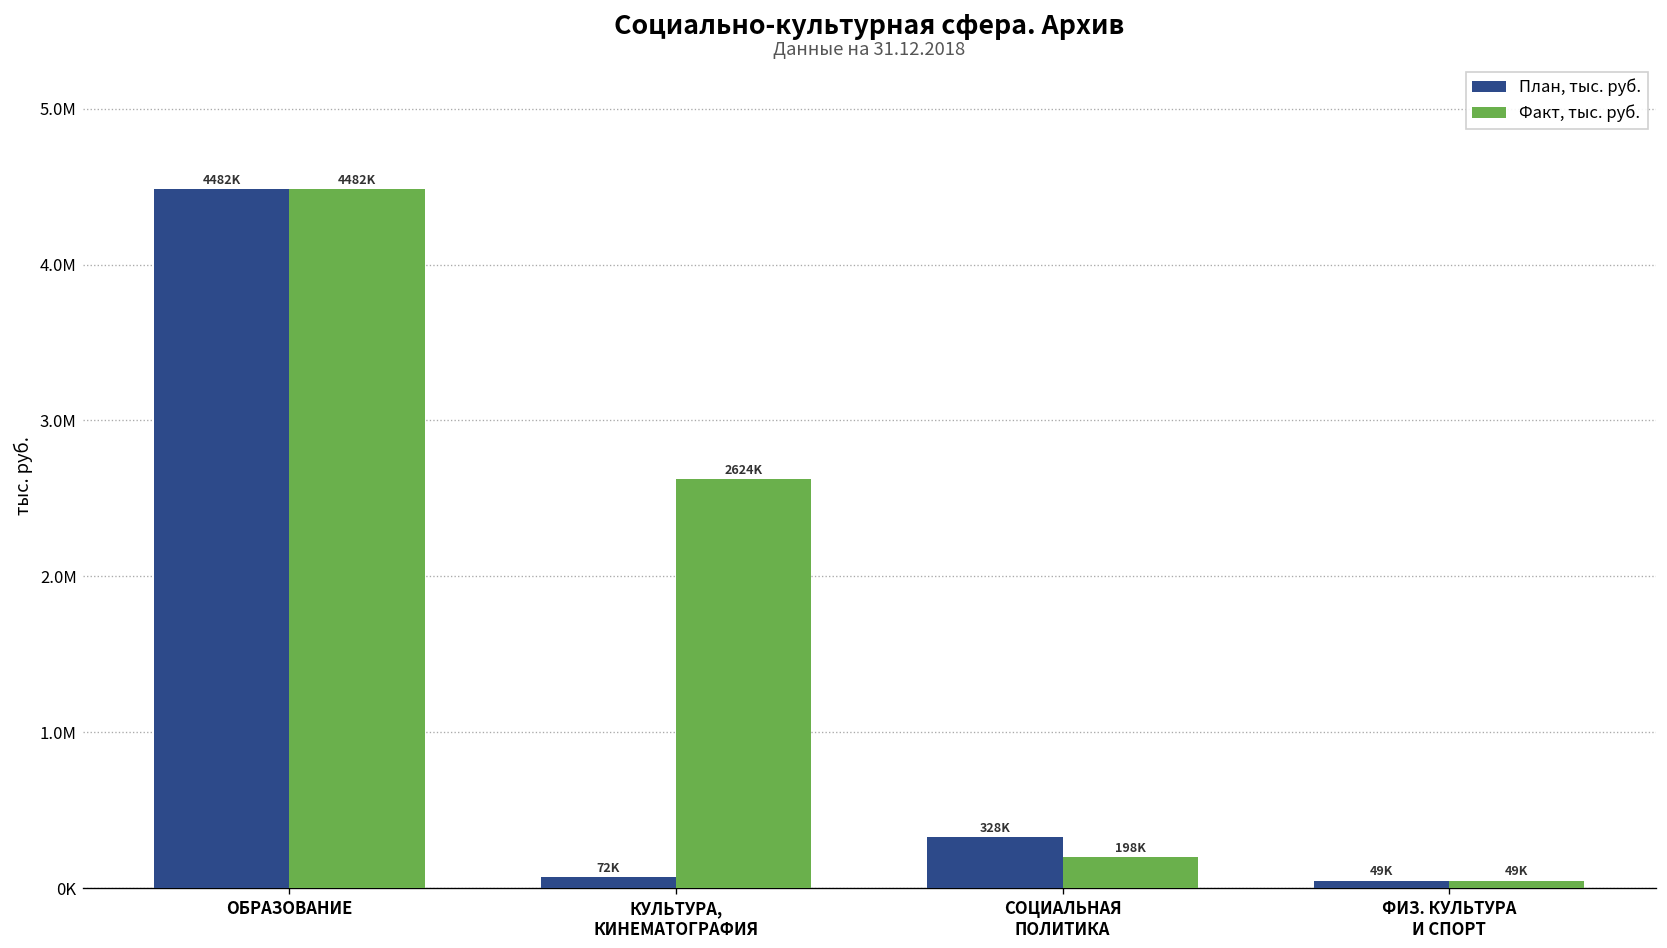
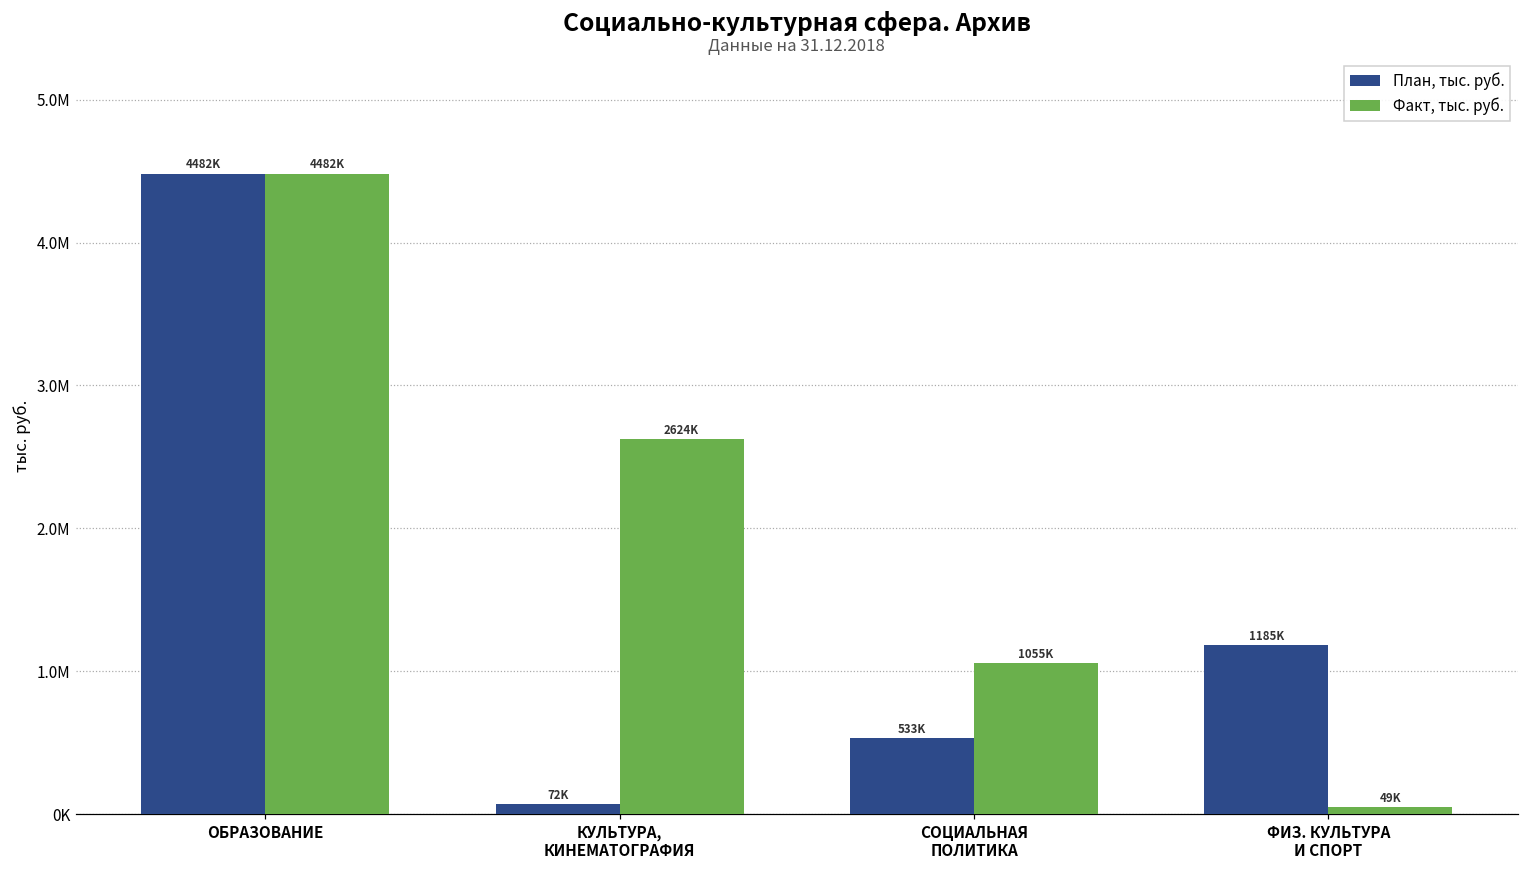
  {
    "План, тыс. руб.": {
      "ОБРАЗОВАНИЕ": "4482K",
      "КУЛЬТУРА, КИНЕМАТОГРАФИЯ": "72K",
-     "СОЦИАЛЬНАЯ ПОЛИТИКА": "328K",
-     "ФИЗ. КУЛЬТУРА И СПОРТ": "49K"
+     "СОЦИАЛЬНАЯ ПОЛИТИКА": "533K",
+     "ФИЗ. КУЛЬТУРА И СПОРТ": "1185K"
    },
    "Факт, тыс. руб.": {
      "ОБРАЗОВАНИЕ": "4482K",
      "КУЛЬТУРА, КИНЕМАТОГРАФИЯ": "2624K",
-     "СОЦИАЛЬНАЯ ПОЛИТИКА": "198K",
+     "СОЦИАЛЬНАЯ ПОЛИТИКА": "1055K",
      "ФИЗ. КУЛЬТУРА И СПОРТ": "49K"
    }
  }
